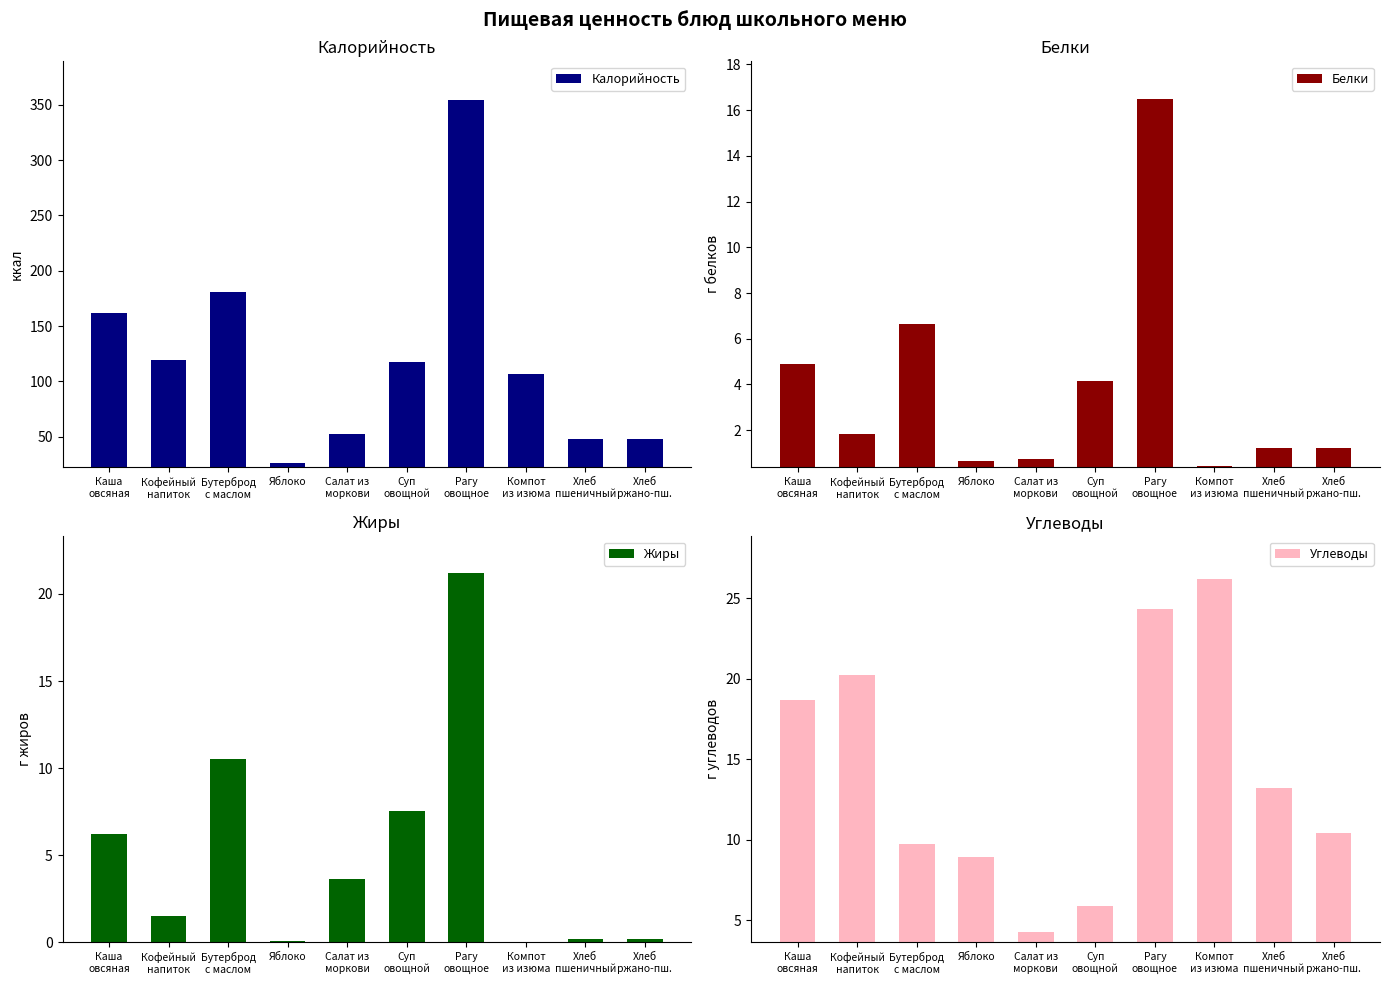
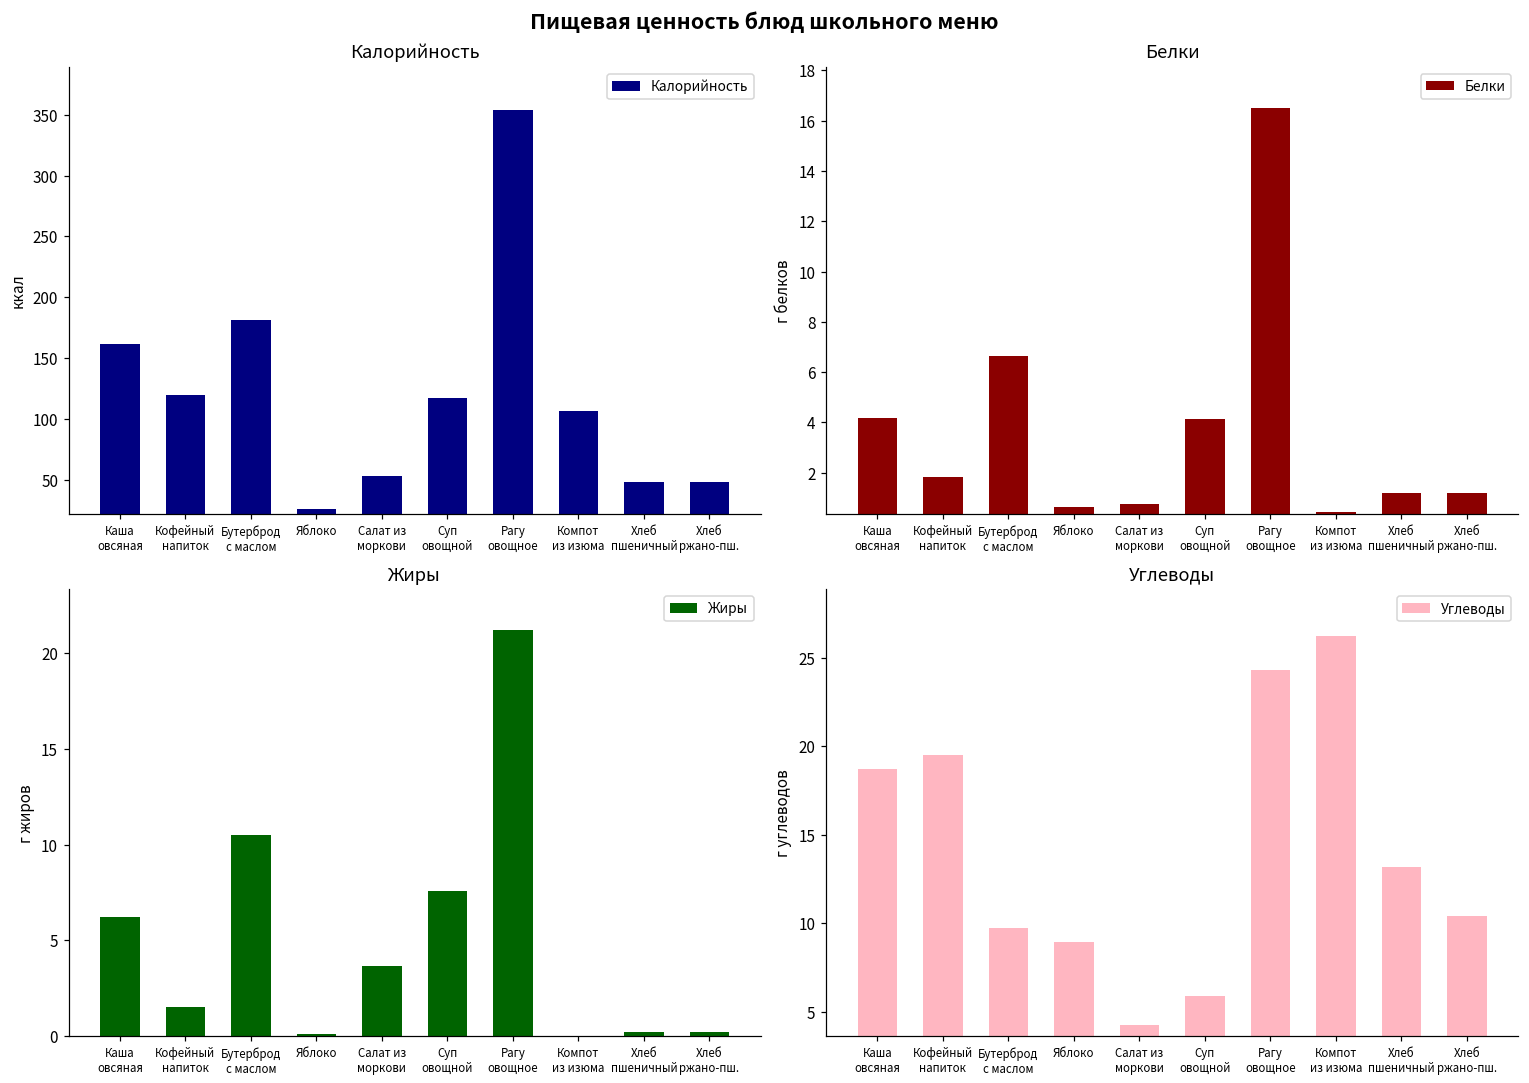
  {
    "Калорийность": {
      "Каша овсяная": 162,
      "Кофейный напиток": 120,
      "Бутерброд с маслом": 181,
      "Яблоко": 26,
      "Салат из моркови": 53,
      "Суп овощной": 117,
      "Рагу овощное": 354,
      "Компот из изюма": 107,
      "Хлеб пшеничный": 48,
      "Хлеб ржано-пш.": 48
    },
    "Белки": {
-     "Каша овсяная": 4.9,
+     "Каша овсяная": 4.2,
      "Кофейный напиток": 1.8,
      "Бутерброд с маслом": 6.7,
      "Яблоко": 0.7,
      "Салат из моркови": 0.7,
      "Суп овощной": 4.1,
      "Рагу овощное": 16.5,
      "Компот из изюма": 0.4,
      "Хлеб пшеничный": 1.2,
      "Хлеб ржано-пш.": 1.2
    },
    "Жиры": {
      "Каша овсяная": 6.2,
      "Кофейный напиток": 1.5,
      "Бутерброд с маслом": 10.5,
      "Салат из моркови": 3.7,
      "Суп овощной": 7.6,
      "Рагу овощное": 21.2,
      "Компот из изюма": 0.0,
      "Хлеб пшеничный": 0.2,
      "Хлеб ржано-пш.": 0.2
    },
    "Углеводы": {
      "Каша овсяная": 18.7,
-     "Кофейный напиток": 20.2,
+     "Кофейный напиток": 19.5,
      "Бутерброд с маслом": 9.8,
      "Яблоко": 9.0,
      "Салат из моркови": 4.3,
      "Суп овощной": 5.9,
      "Рагу овощное": 24.3,
      "Компот из изюма": 26.2,
      "Хлеб пшеничный": 13.2,
      "Хлеб ржано-пш.": 10.4
    }
  }
